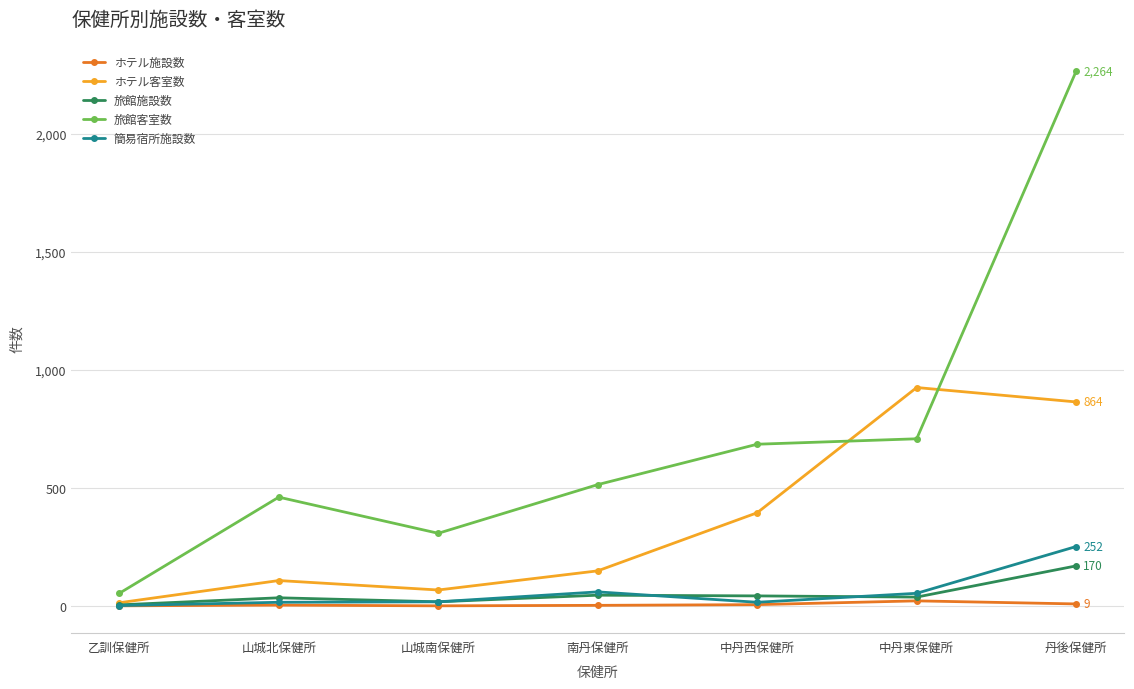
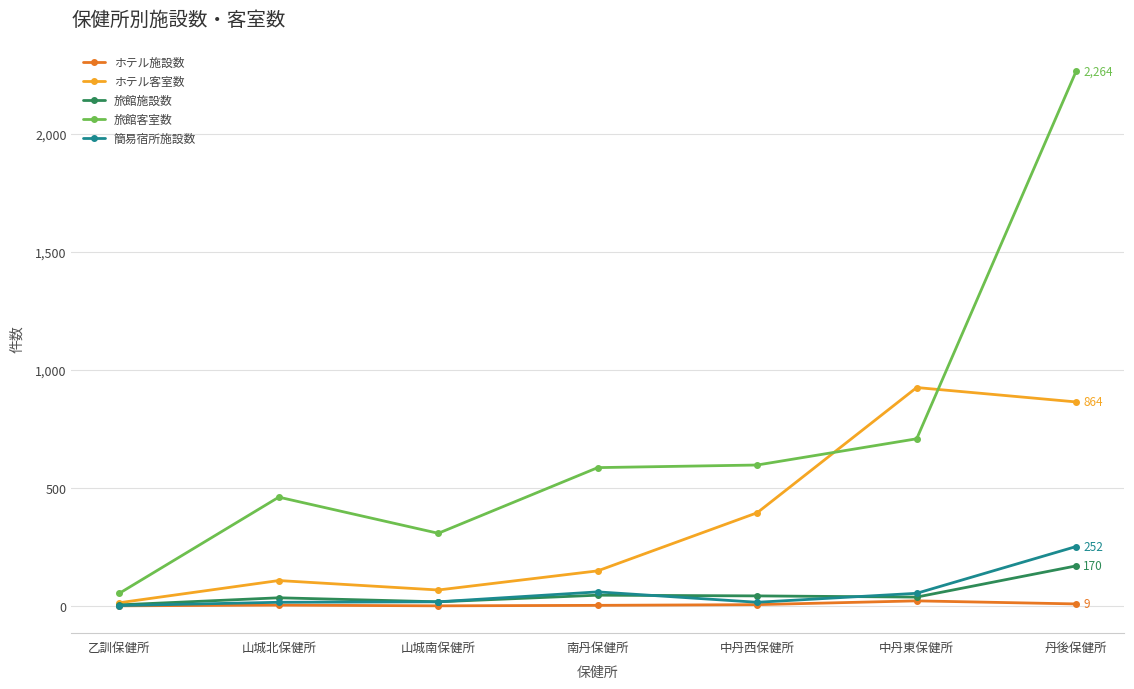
  {
    "旅館客室数": {
      "乙訓保健所": 50,
      "山城北保健所": 460,
      "山城南保健所": 310,
-     "南丹保健所": 510,
-     "中丹西保健所": 690,
+     "南丹保健所": 590,
+     "中丹西保健所": 600,
      "中丹東保健所": 710
    }
  }
